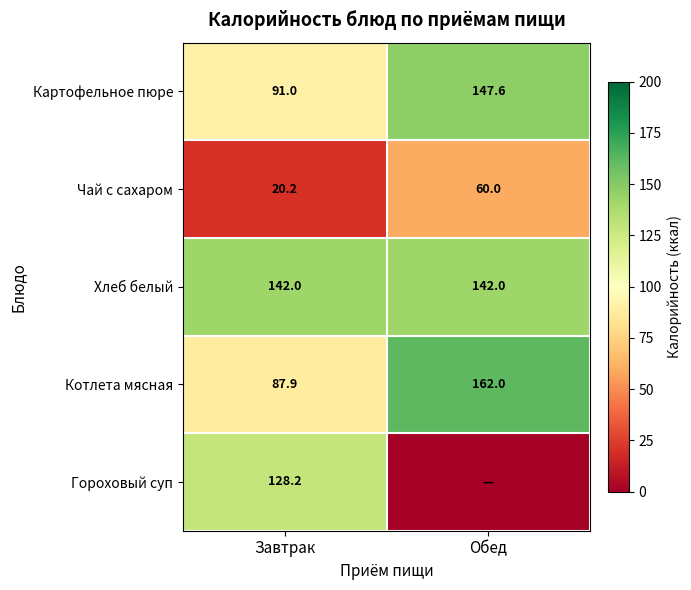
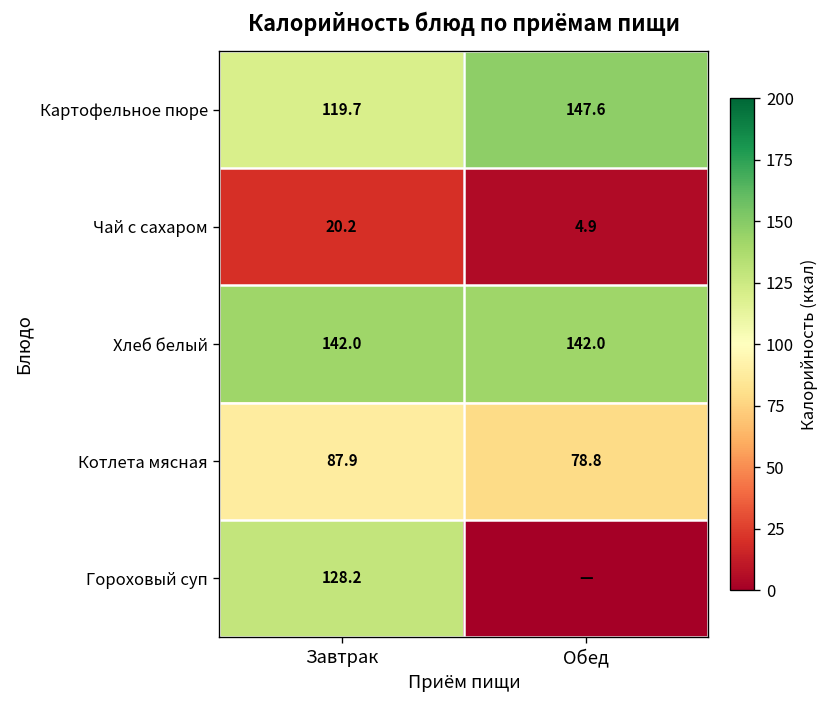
  {
    "Картофельное пюре": {
-     "Завтрак": 91.0,
+     "Завтрак": 119.7,
      "Обед": 147.6
    },
    "Чай с сахаром": {
      "Завтрак": 20.2,
-     "Обед": 60.0
+     "Обед": 4.9
    },
    "Хлеб белый": {
      "Завтрак": 142.0,
      "Обед": 142.0
    },
    "Котлета мясная": {
      "Завтрак": 87.9,
-     "Обед": 162.0
+     "Обед": 78.8
    },
    "Гороховый суп": {
      "Завтрак": 128.2
    }
  }
